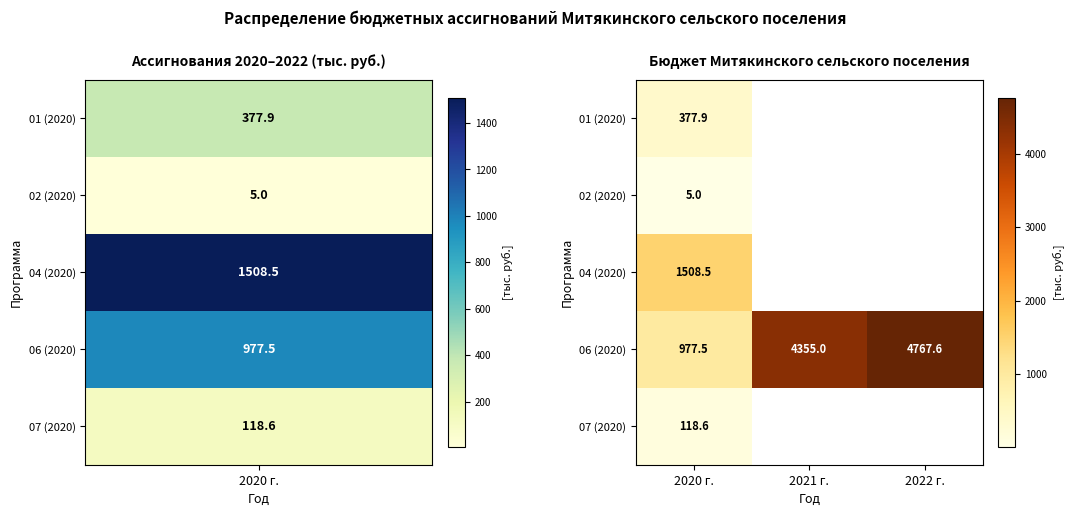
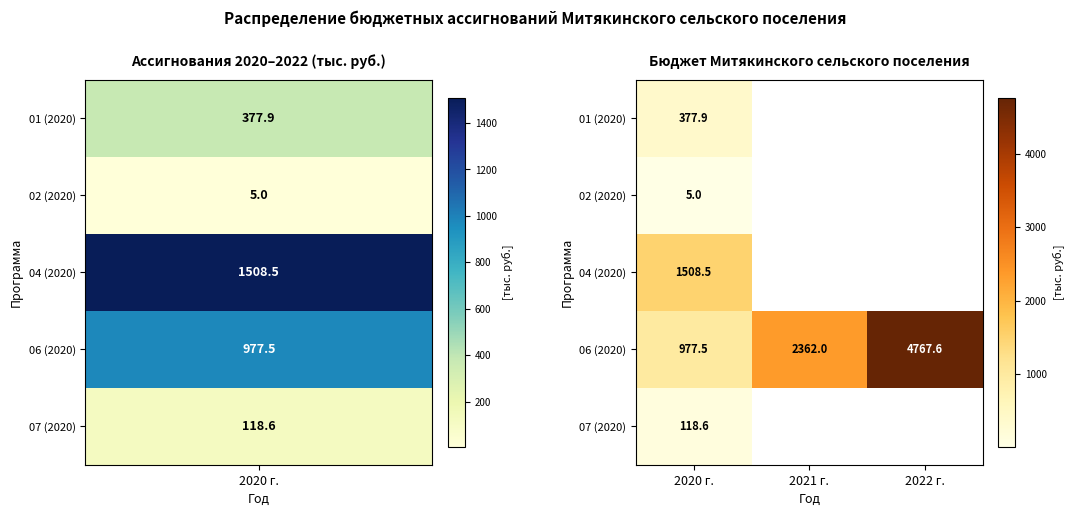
  {
    "Ассигнования 2020–2022 (тыс. руб.)": {
      "01 (2020)": {
        "2020 г.": 377.9
      },
      "02 (2020)": {
        "2020 г.": 5.0
      },
      "04 (2020)": {
        "2020 г.": 1508.5
      },
      "06 (2020)": {
        "2020 г.": 977.5
      },
      "07 (2020)": {
        "2020 г.": 118.6
      }
    },
    "Бюджет Митякинского сельского поселения": {
      "01 (2020)": {
        "2020 г.": 377.9
      },
      "02 (2020)": {
        "2020 г.": 5.0
      },
      "04 (2020)": {
        "2020 г.": 1508.5
      },
      "06 (2020)": {
        "2020 г.": 977.5,
-       "2021 г.": 4355.0,
+       "2021 г.": 2362.0,
        "2022 г.": 4767.6
      },
      "07 (2020)": {
        "2020 г.": 118.6
      }
    }
  }
